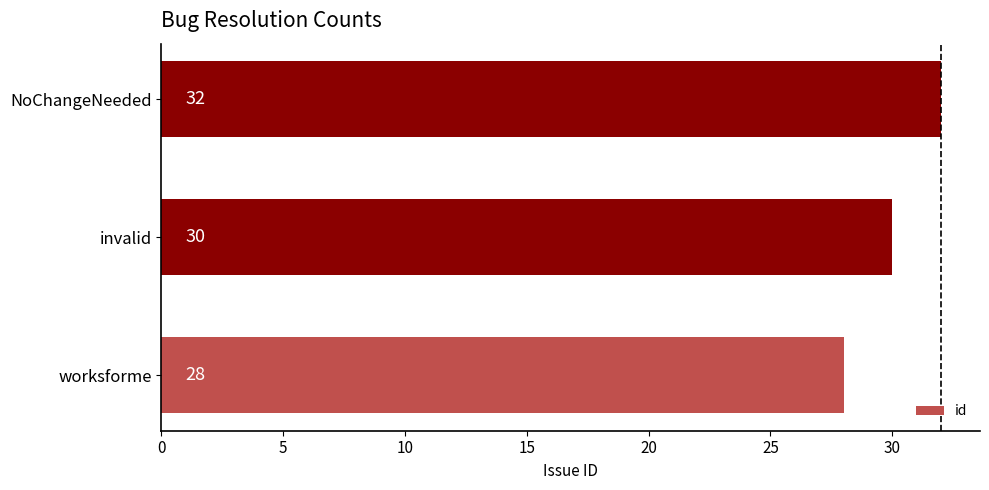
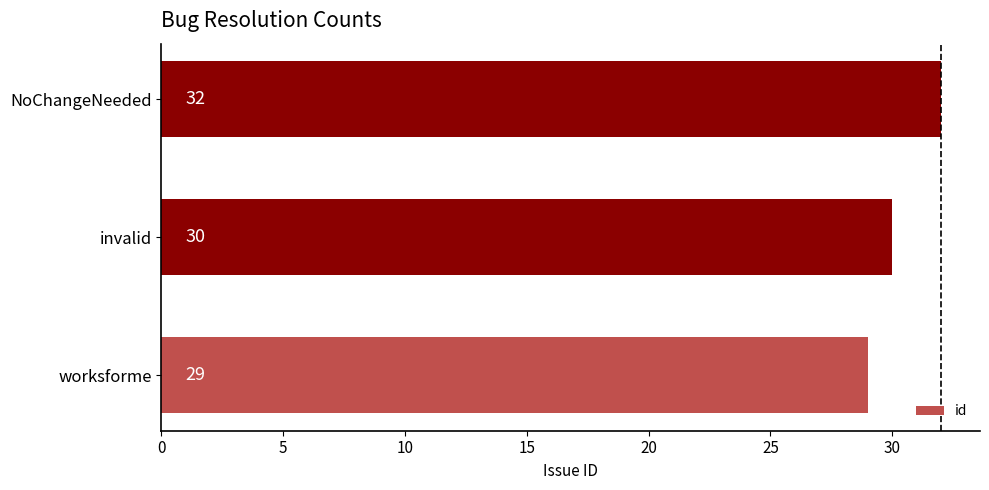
  {
    "NoChangeNeeded": 32,
    "invalid": 30,
-   "worksforme": 28
+   "worksforme": 29
  }
